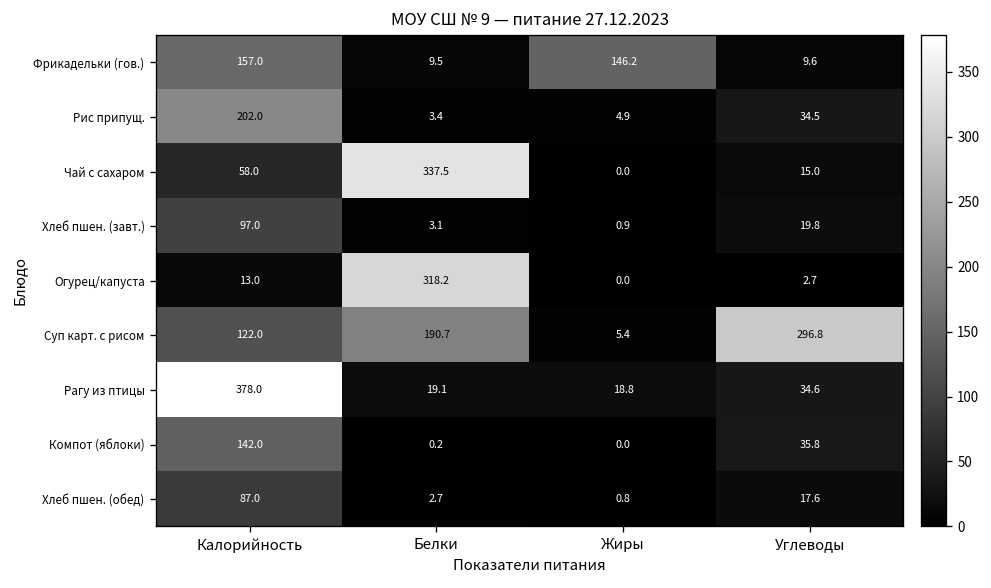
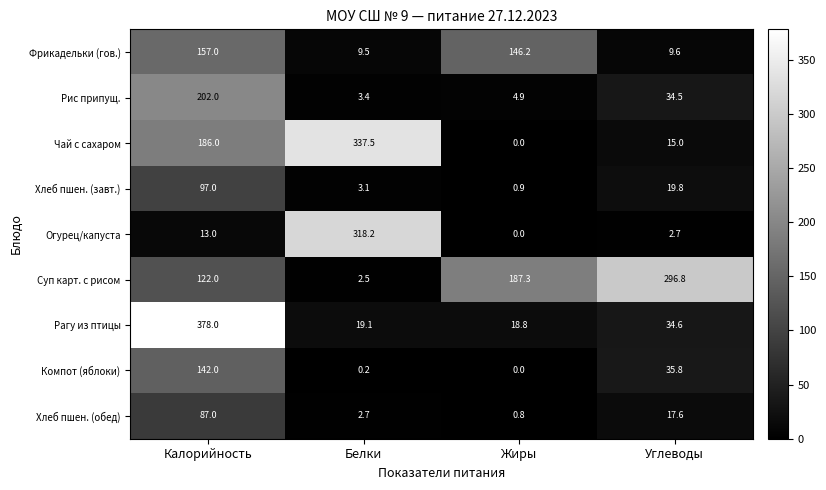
  {
    "Фрикадельки (гов.)": {
      "Калорийность": 157.0,
      "Белки": 9.5,
      "Жиры": 146.2,
      "Углеводы": 9.6
    },
    "Рис припущ.": {
      "Калорийность": 202.0,
      "Белки": 3.4,
      "Жиры": 4.9,
      "Углеводы": 34.5
    },
    "Чай с сахаром": {
-     "Калорийность": 58.0,
+     "Калорийность": 186.0,
      "Белки": 337.5,
      "Жиры": 0.0,
      "Углеводы": 15.0
    },
    "Хлеб пшен. (завт.)": {
      "Калорийность": 97.0,
      "Белки": 3.1,
      "Жиры": 0.9,
      "Углеводы": 19.8
    },
    "Огурец/капуста": {
      "Калорийность": 13.0,
      "Белки": 318.2,
      "Жиры": 0.0,
      "Углеводы": 2.7
    },
    "Суп карт. с рисом": {
      "Калорийность": 122.0,
-     "Белки": 190.7,
-     "Жиры": 5.4,
+     "Белки": 2.5,
+     "Жиры": 187.3,
      "Углеводы": 296.8
    },
    "Рагу из птицы": {
      "Калорийность": 378.0,
      "Белки": 19.1,
      "Жиры": 18.8,
      "Углеводы": 34.6
    },
    "Компот (яблоки)": {
      "Калорийность": 142.0,
      "Белки": 0.2,
      "Жиры": 0.0,
      "Углеводы": 35.8
    },
    "Хлеб пшен. (обед)": {
      "Калорийность": 87.0,
      "Белки": 2.7,
      "Жиры": 0.8,
      "Углеводы": 17.6
    }
  }
